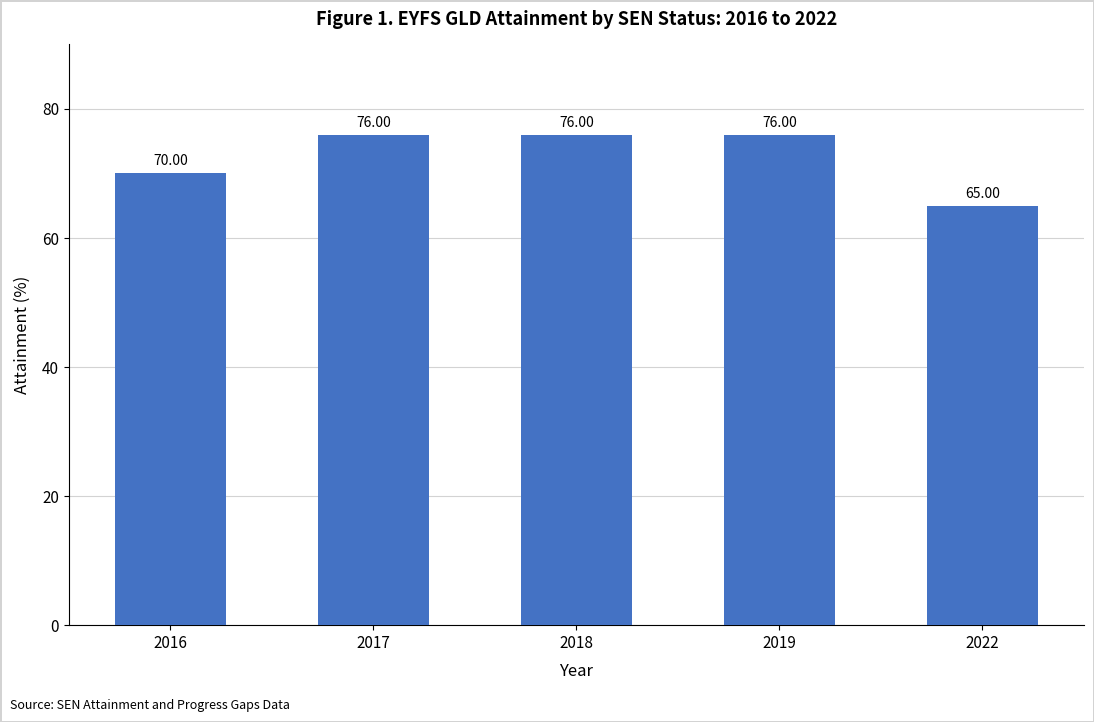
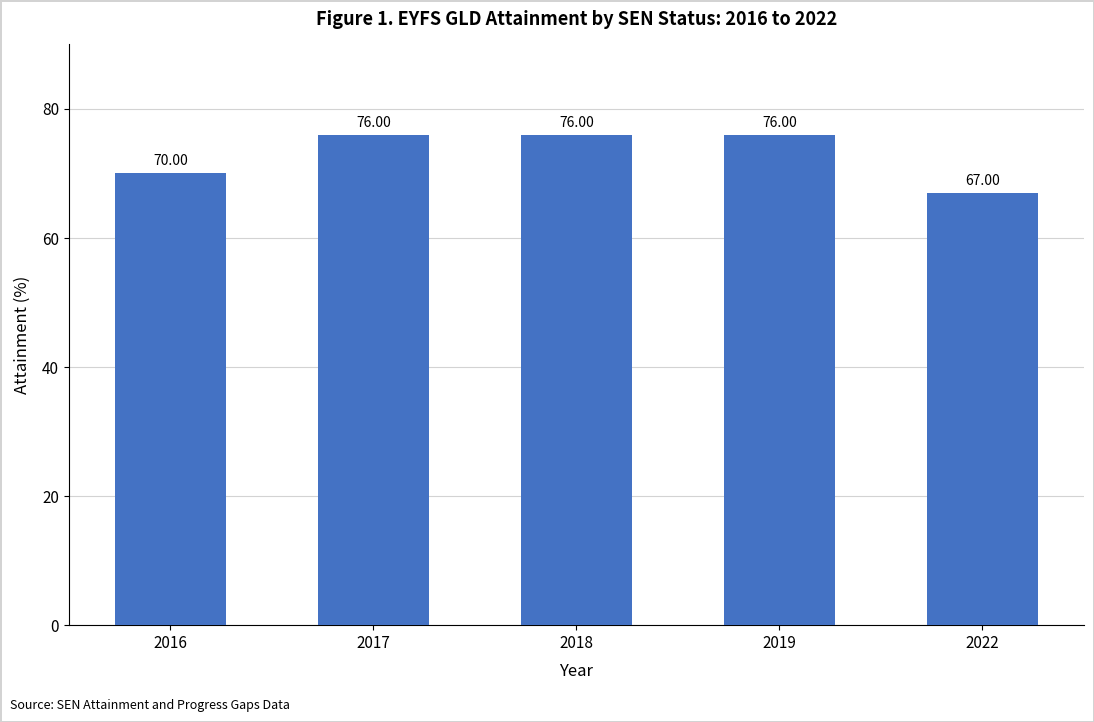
  {
    "2016": 70.00,
    "2017": 76.00,
    "2018": 76.00,
    "2019": 76.00,
-   "2022": 65.00
+   "2022": 67.00
  }
